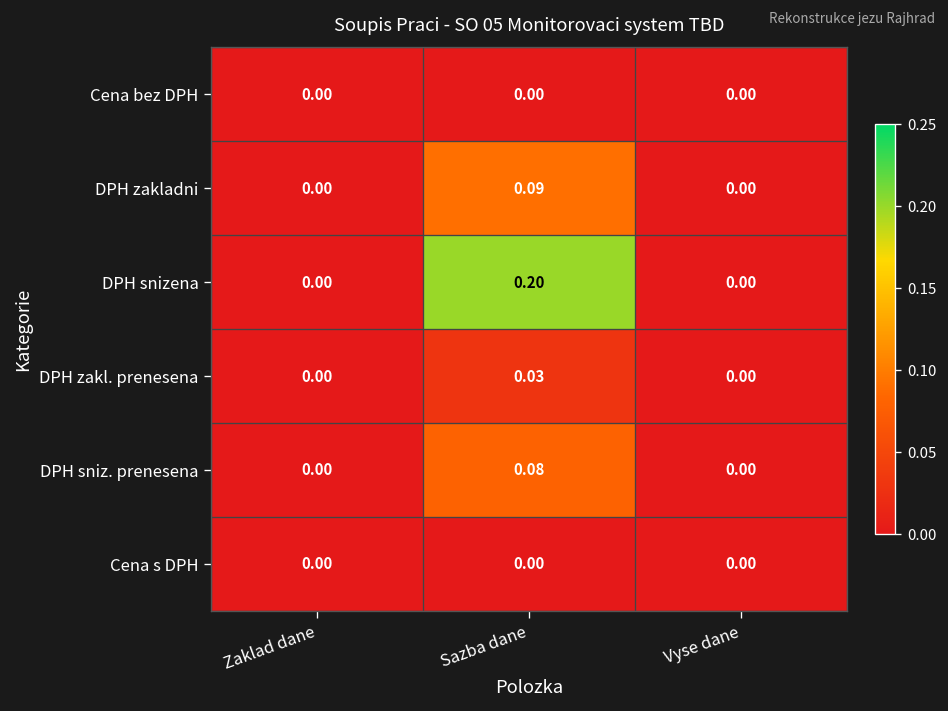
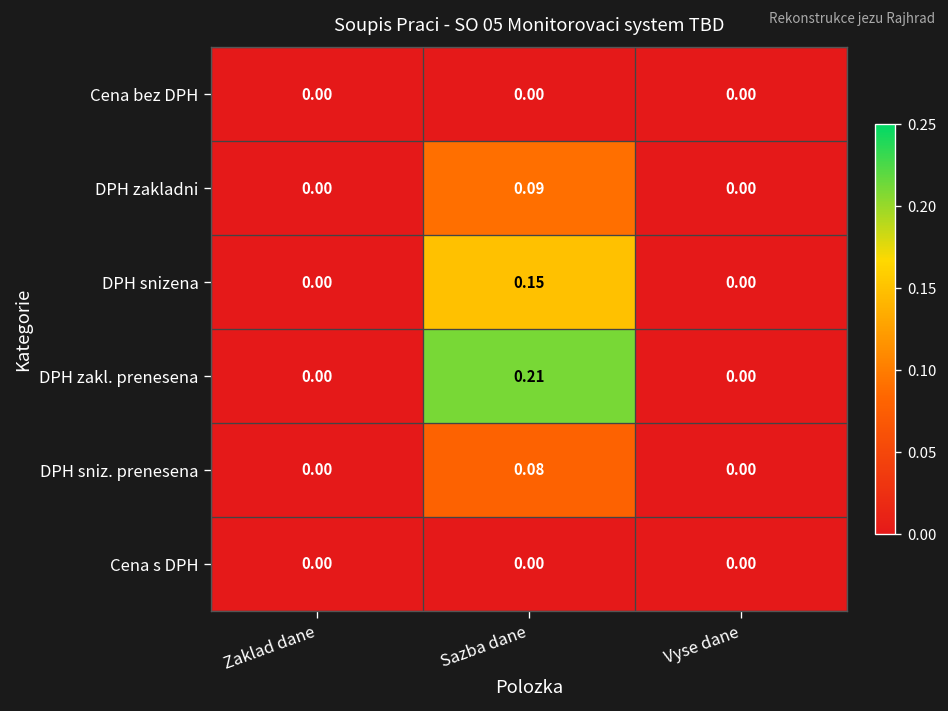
  {
    "Cena bez DPH": {
      "Zaklad dane": 0.00,
      "Sazba dane": 0.00,
      "Vyse dane": 0.00
    },
    "DPH zakladni": {
      "Zaklad dane": 0.00,
      "Sazba dane": 0.09,
      "Vyse dane": 0.00
    },
    "DPH snizena": {
      "Zaklad dane": 0.00,
-     "Sazba dane": 0.20,
+     "Sazba dane": 0.15,
      "Vyse dane": 0.00
    },
    "DPH zakl. prenesena": {
      "Zaklad dane": 0.00,
-     "Sazba dane": 0.03,
+     "Sazba dane": 0.21,
      "Vyse dane": 0.00
    },
    "DPH sniz. prenesena": {
      "Zaklad dane": 0.00,
      "Sazba dane": 0.08,
      "Vyse dane": 0.00
    },
    "Cena s DPH": {
      "Zaklad dane": 0.00,
      "Sazba dane": 0.00,
      "Vyse dane": 0.00
    }
  }
